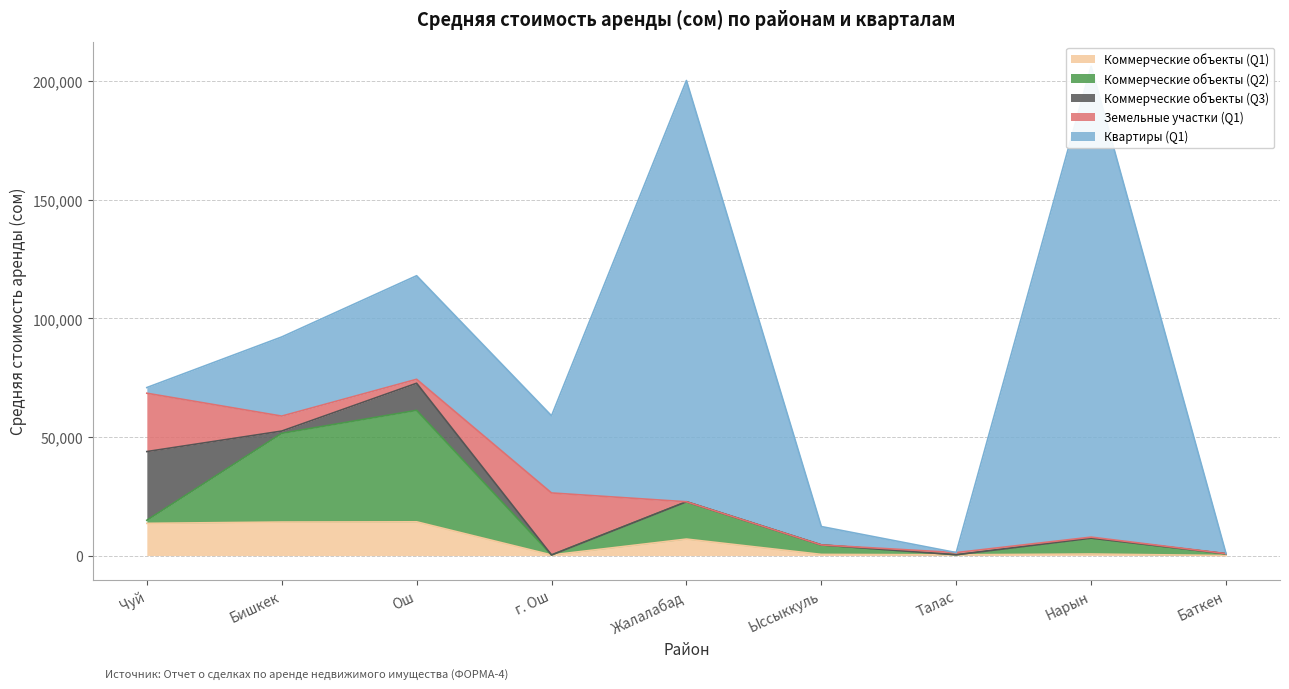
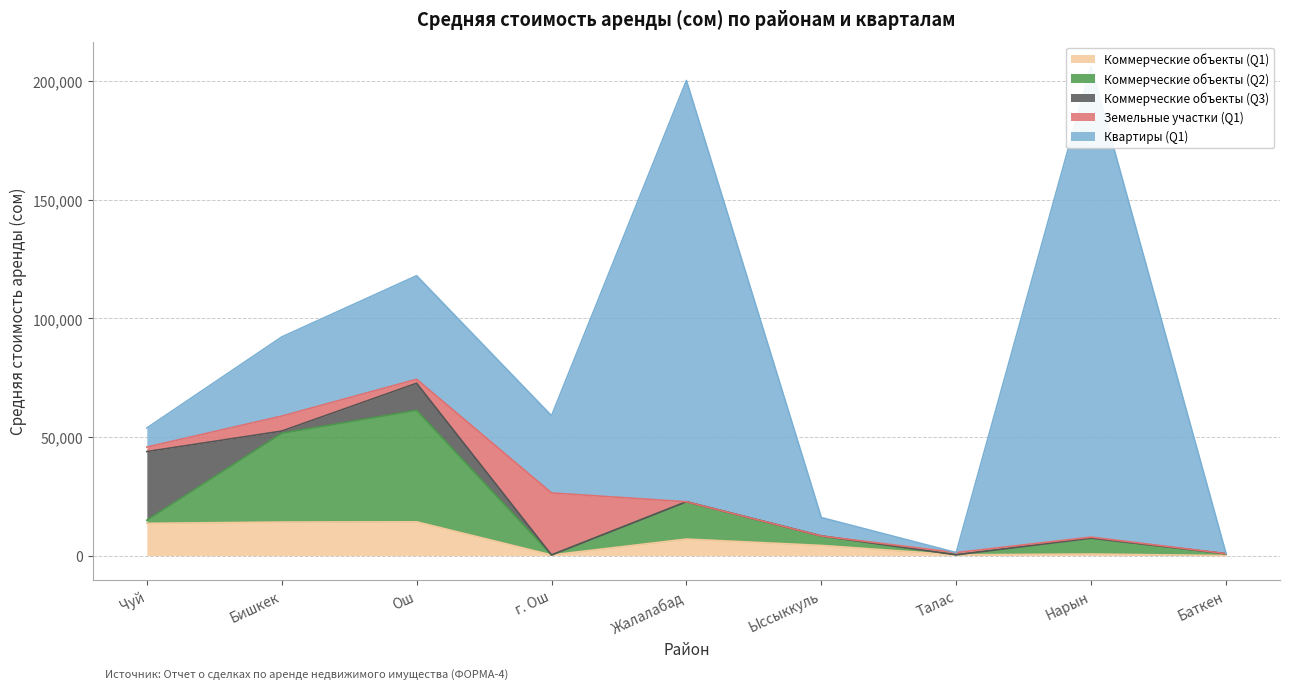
  {
    "Коммерческие объекты (Q1)": {
      "Чуй": "14,000",
      "Бишкек": "14,000",
      "Ош": "14,000",
      "Жалалабад": "7,000",
-     "Ыссыккуль": "0",
+     "Ыссыккуль": "4,000",
      "Нарын": "1,000"
    },
    "Коммерческие объекты (Q2)": {
      "Чуй": "1,000",
      "Ош": "47,000"
    },
    "Коммерческие объекты (Q3)": {
      "Чуй": "29,000",
      "Ош": "11,000"
    },
    "Земельные участки (Q1)": {
-     "Чуй": "25,000",
+     "Чуй": "2,000",
      "Бишкек": "6,000",
      "Ош": "2,000",
      "г. Ош": "26,000"
    },
    "Квартиры (Q1)": {
-     "Чуй": "2,000",
+     "Чуй": "8,000",
      "Бишкек": "33,000",
      "Ош": "44,000",
      "г. Ош": "33,000",
      "Жалалабад": "178,000",
      "Ыссыккуль": "8,000"
    }
  }
